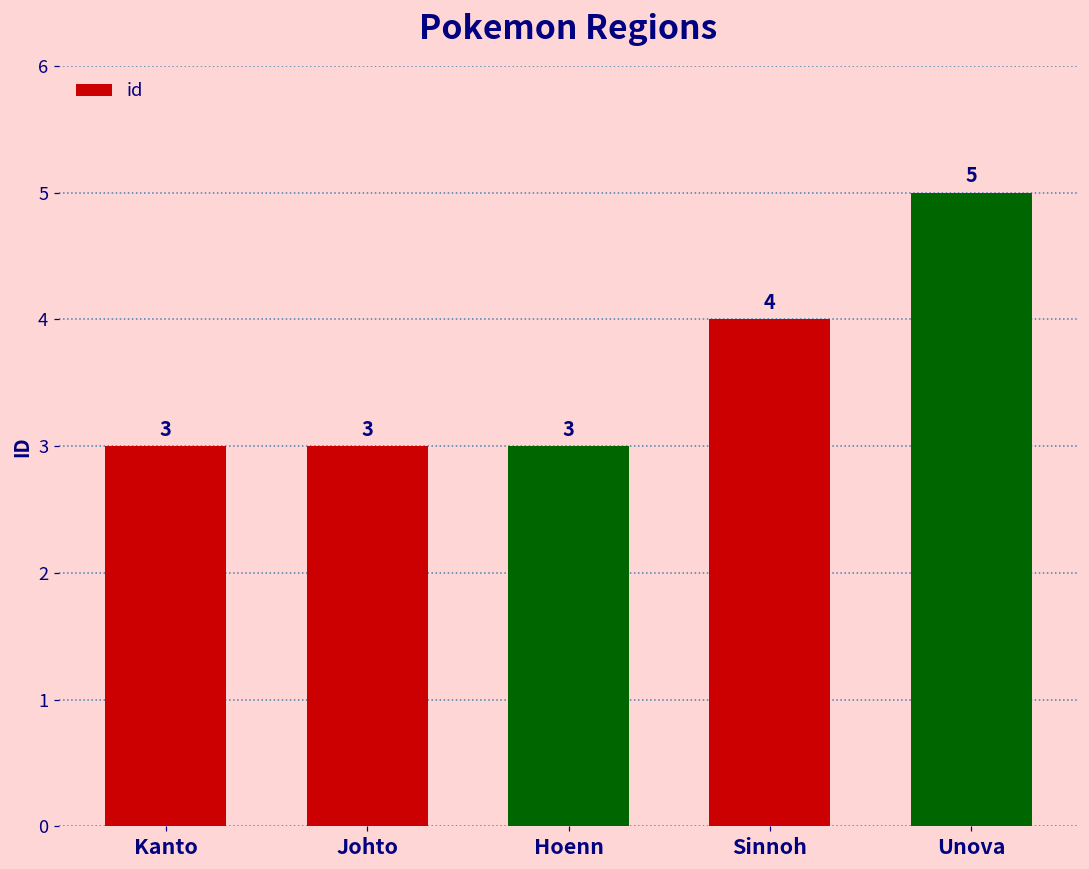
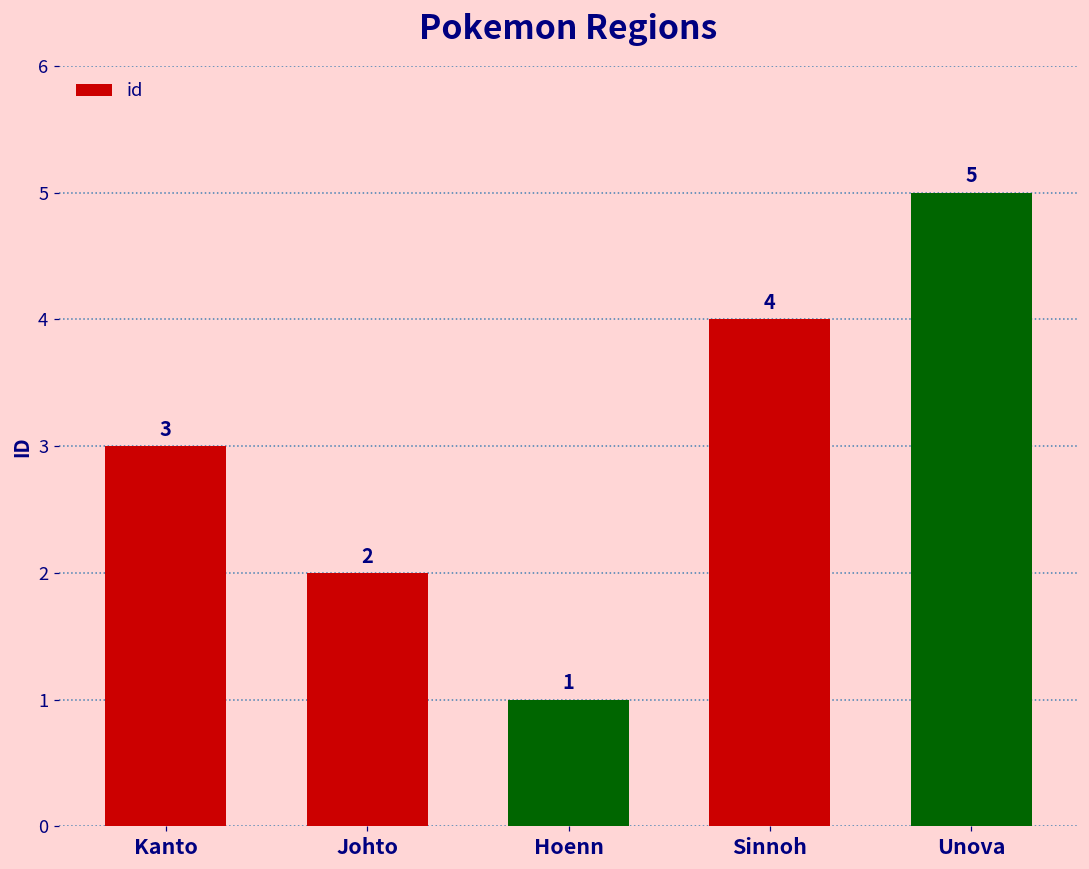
  {
    "Kanto": 3,
-   "Johto": 3,
-   "Hoenn": 3,
+   "Johto": 2,
+   "Hoenn": 1,
    "Sinnoh": 4,
    "Unova": 5
  }
